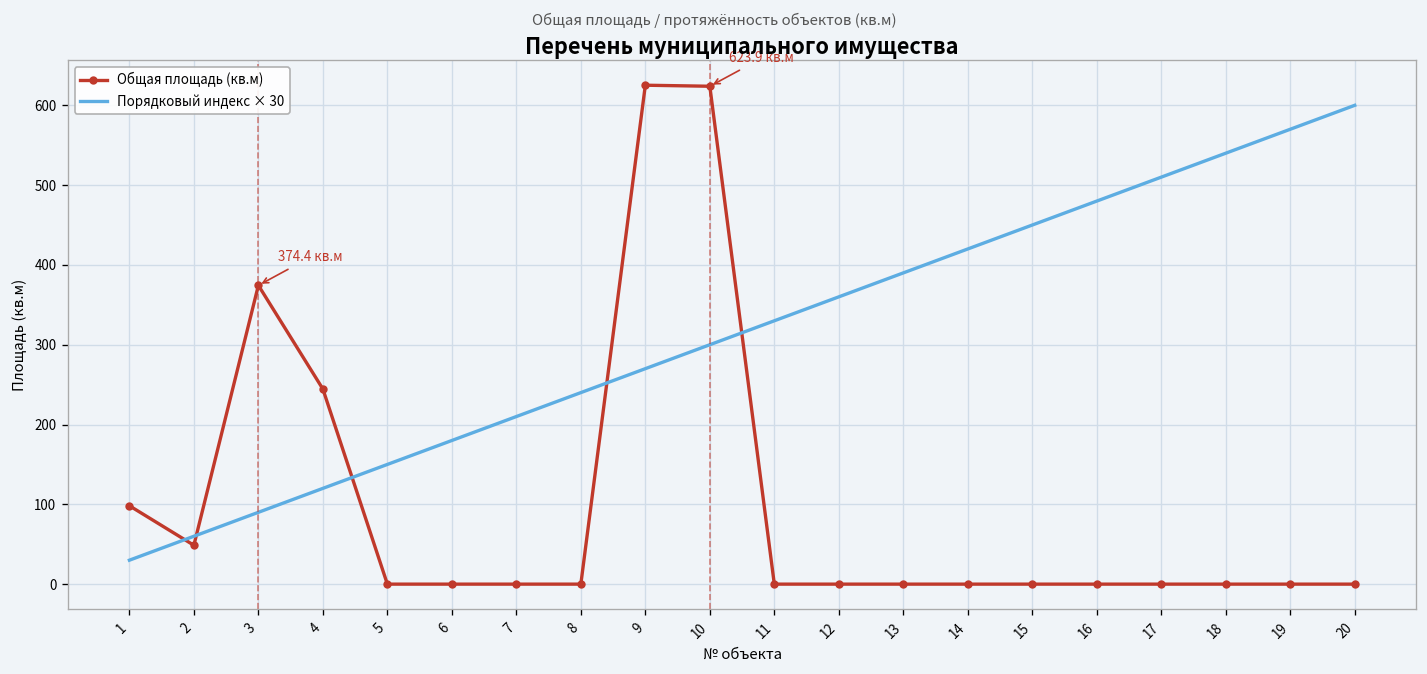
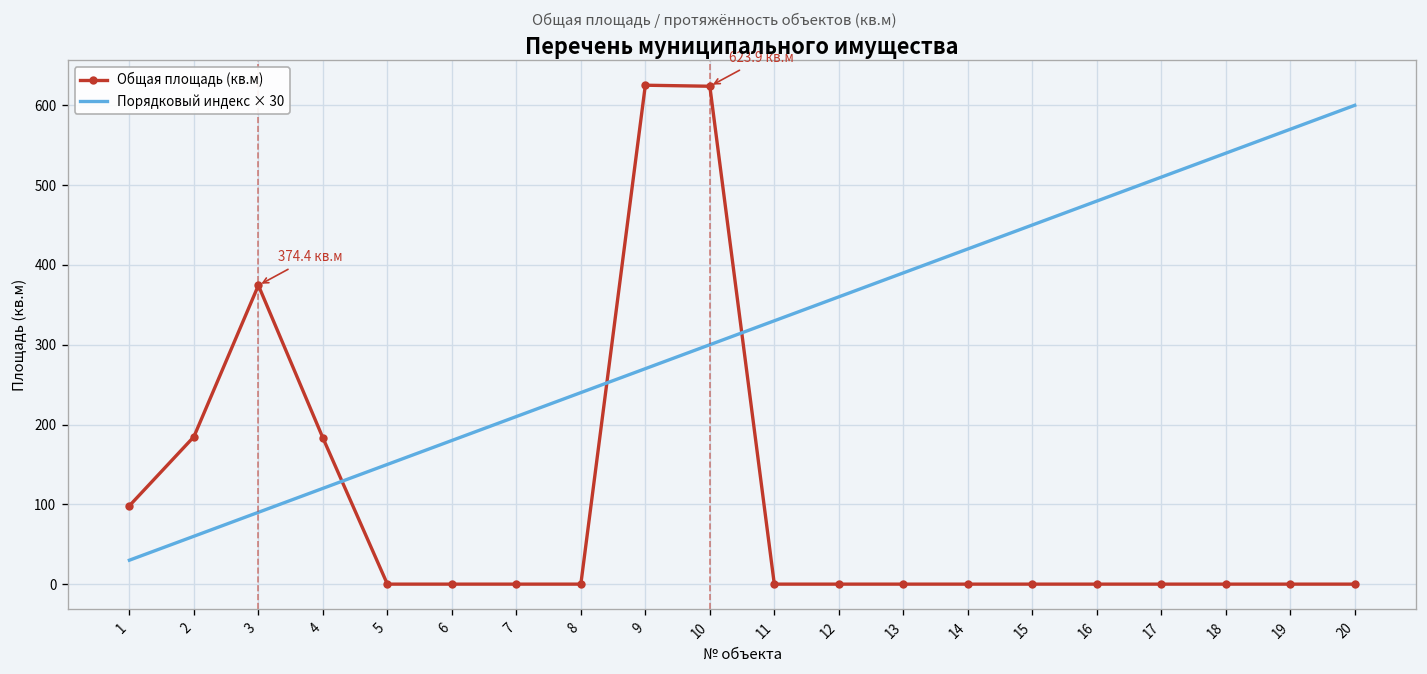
  {
    "Общая площадь (кв.м)": {
      "1": 100,
-     "2": 50,
-     "4": 240,
+     "2": 180,
+     "4": 180,
      "5": 0,
      "6": 0,
      "7": 0,
      "8": 0,
      "9": 630,
      "11": 0,
      "12": 0,
      "13": 0,
      "14": 0,
      "15": 0,
      "16": 0,
      "17": 0,
      "18": 0,
      "19": 0,
      "20": 0
    },
    "Порядковый индекс × 30": {
      "1": 30,
      "2": 60,
      "3": 90,
      "4": 120,
      "5": 150,
      "6": 180,
      "7": 210,
      "8": 240,
      "9": 270,
      "10": 300,
      "11": 330,
      "12": 360,
      "13": 390,
      "14": 420,
      "15": 450,
      "16": 480,
      "17": 510,
      "18": 540,
      "19": 570,
      "20": 600
    }
  }
